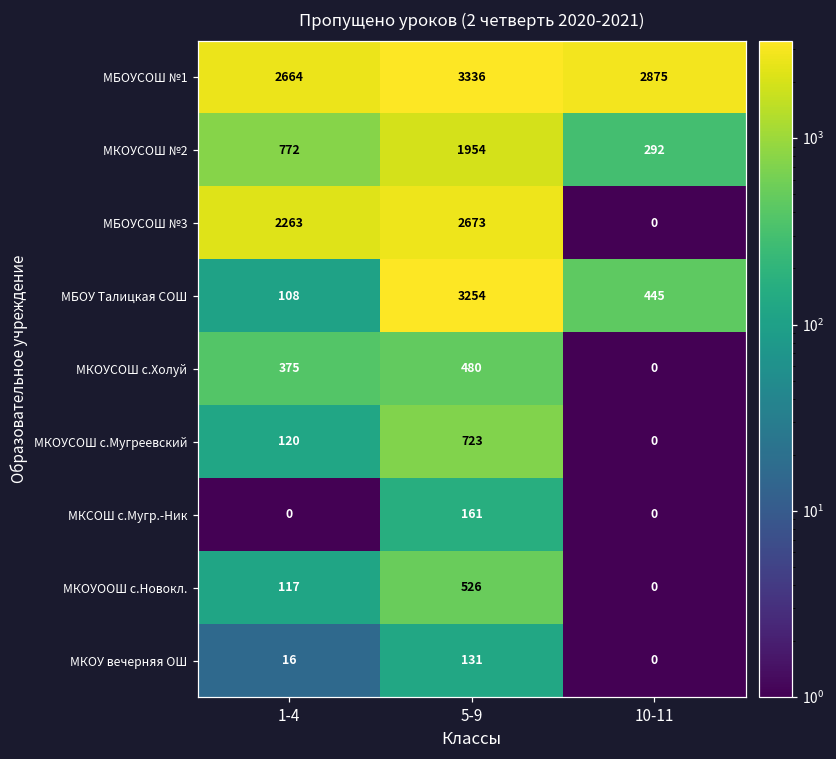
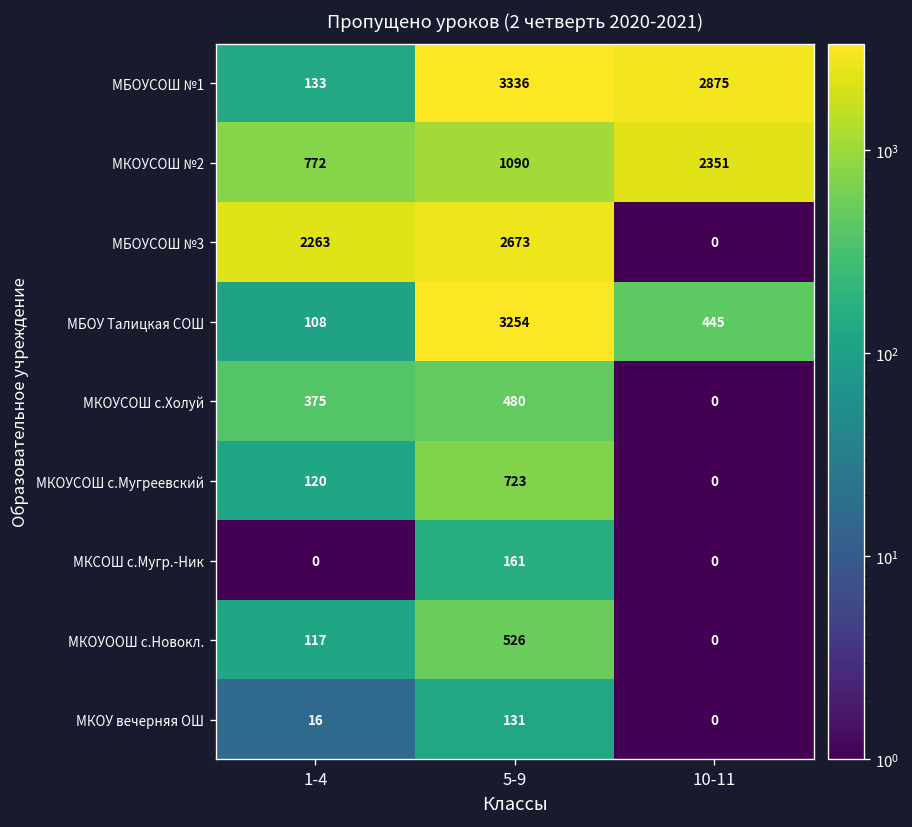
  {
    "МБОУСОШ №1": {
-     "1-4": 2664,
+     "1-4": 133,
      "5-9": 3336,
      "10-11": 2875
    },
    "МКОУСОШ №2": {
      "1-4": 772,
-     "5-9": 1954,
-     "10-11": 292
+     "5-9": 1090,
+     "10-11": 2351
    },
    "МБОУСОШ №3": {
      "1-4": 2263,
      "5-9": 2673,
      "10-11": 0
    },
    "МБОУ Талицкая СОШ": {
      "1-4": 108,
      "5-9": 3254,
      "10-11": 445
    },
    "МКОУСОШ с.Холуй": {
      "1-4": 375,
      "5-9": 480,
      "10-11": 0
    },
    "МКОУСОШ с.Мугреевский": {
      "1-4": 120,
      "5-9": 723,
      "10-11": 0
    },
    "МКСОШ с.Мугр.-Ник": {
      "1-4": 0,
      "5-9": 161,
      "10-11": 0
    },
    "МКОУООШ с.Новокл.": {
      "1-4": 117,
      "5-9": 526,
      "10-11": 0
    },
    "МКОУ вечерняя ОШ": {
      "1-4": 16,
      "5-9": 131,
      "10-11": 0
    }
  }
